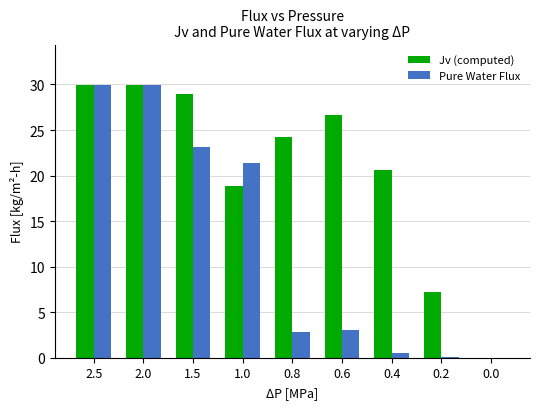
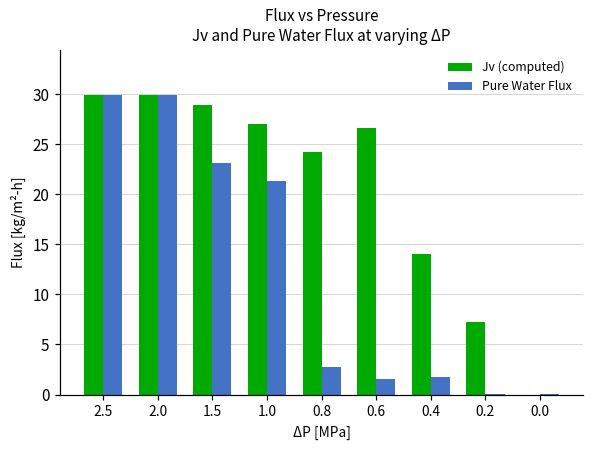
  {
    "Jv (computed)": {
      "2.5": 30,
      "2.0": 30,
      "1.5": 29,
-     "1.0": 19,
+     "1.0": 27,
      "0.8": 24,
      "0.6": 27,
-     "0.4": 21,
+     "0.4": 14,
      "0.2": 7,
      "0.0": 0
    },
    "Pure Water Flux": {
      "2.5": 30,
      "2.0": 30,
      "1.5": 23,
      "1.0": 21,
      "0.8": 3,
-     "0.6": 3,
-     "0.4": 1
+     "0.6": 2,
+     "0.4": 2
    }
  }
